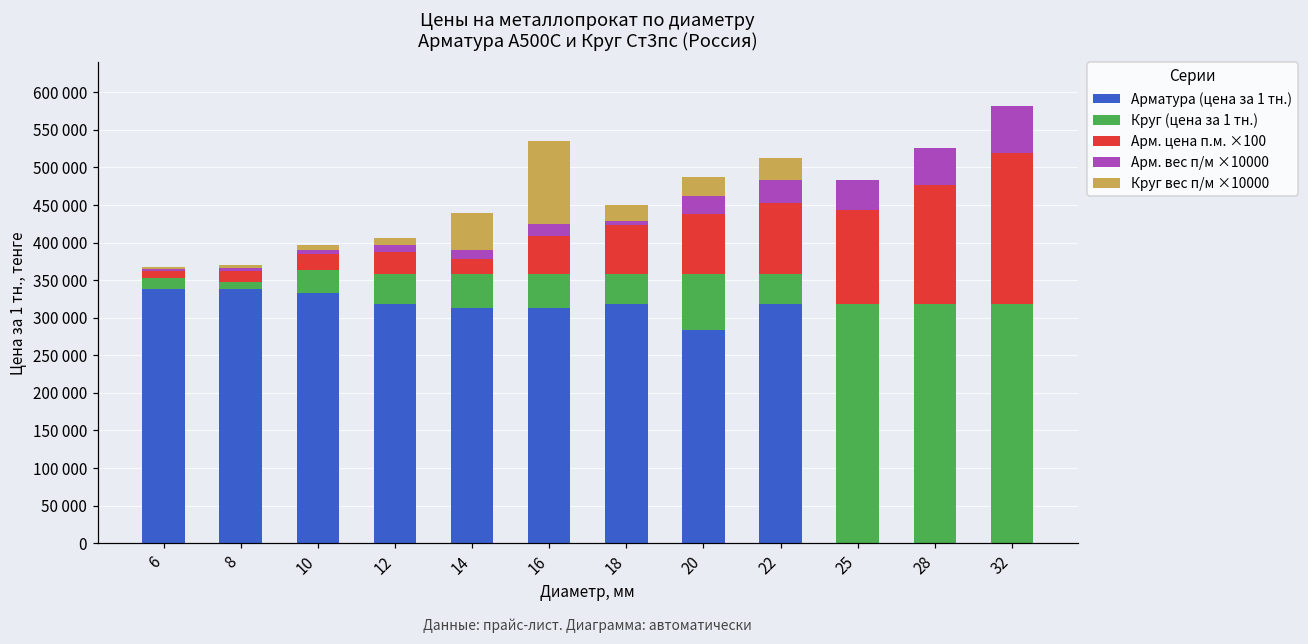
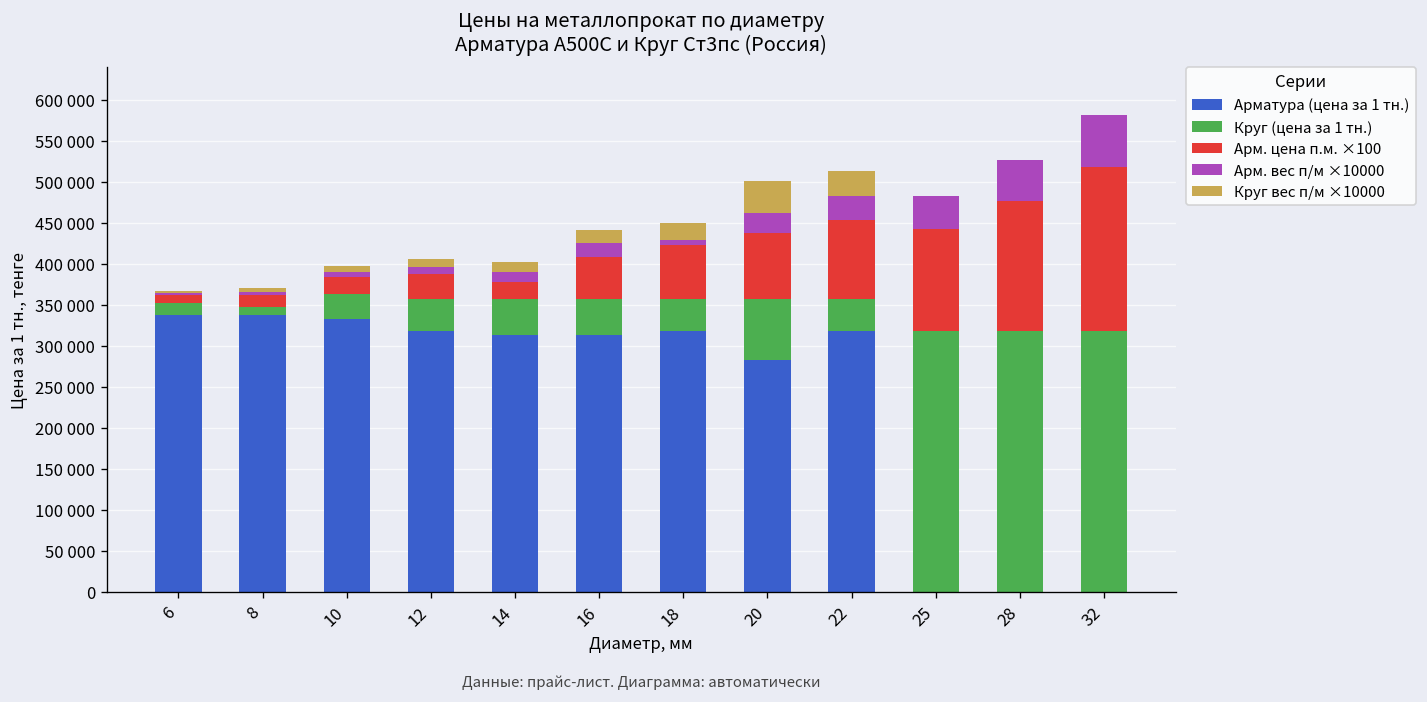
  {
    "Арматура (цена за 1 тн.)": {
      "6": 350000,
      "8": 350000,
      "10": 330000,
      "12": 320000,
      "14": 310000,
      "16": 310000,
      "18": 320000,
      "20": 280000,
      "22": 320000,
      "25": 320000,
      "28": 320000,
      "32": 320000
    },
    "Арм. цена п.м. ×100": {
      "6": 10000,
      "8": 10000,
      "10": 20000,
      "12": 30000,
      "14": 20000,
      "16": 50000,
      "18": 70000,
      "20": 80000,
      "22": 100000,
      "25": 130000,
      "28": 160000,
      "32": 200000
    },
    "Арм. вес п/м ×10000": {
      "8": 0,
      "10": 10000,
      "12": 10000,
      "14": 10000,
      "16": 20000,
      "18": 10000,
      "20": 30000,
      "22": 30000,
      "25": 40000,
      "28": 50000,
      "32": 60000
    },
    "Круг вес п/м ×10000": {
      "8": 0,
      "10": 10000,
      "12": 10000,
-     "14": 50000,
-     "16": 110000,
+     "14": 10000,
+     "16": 20000,
      "18": 20000,
-     "20": 30000,
+     "20": 40000,
      "22": 30000,
      "25": 0,
      "28": 0,
      "32": 0
    }
  }
